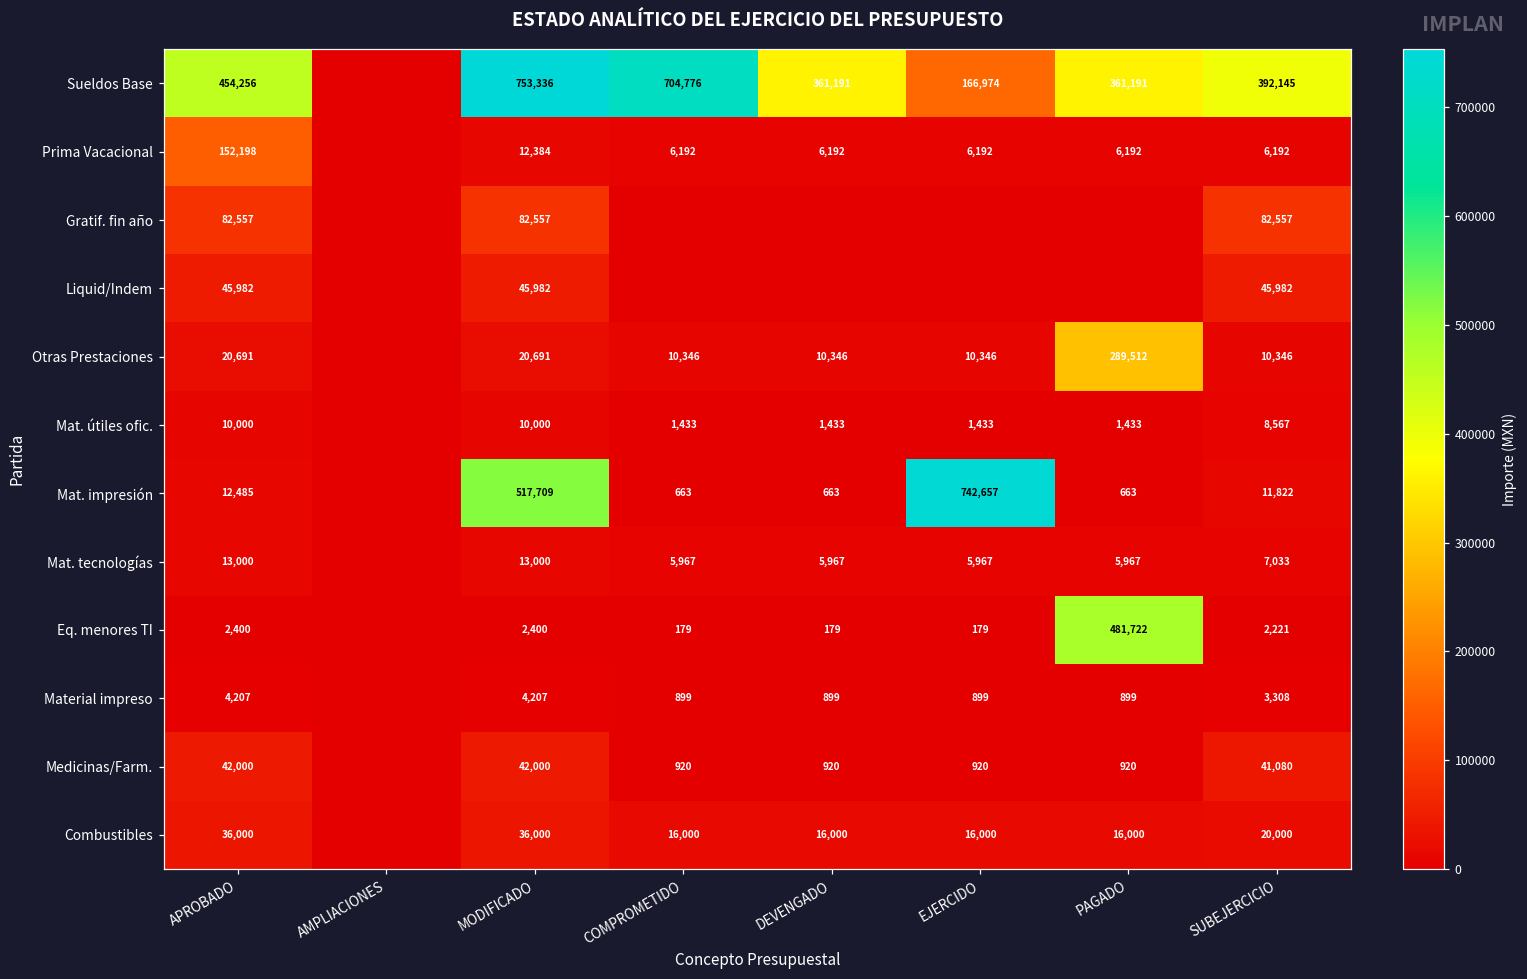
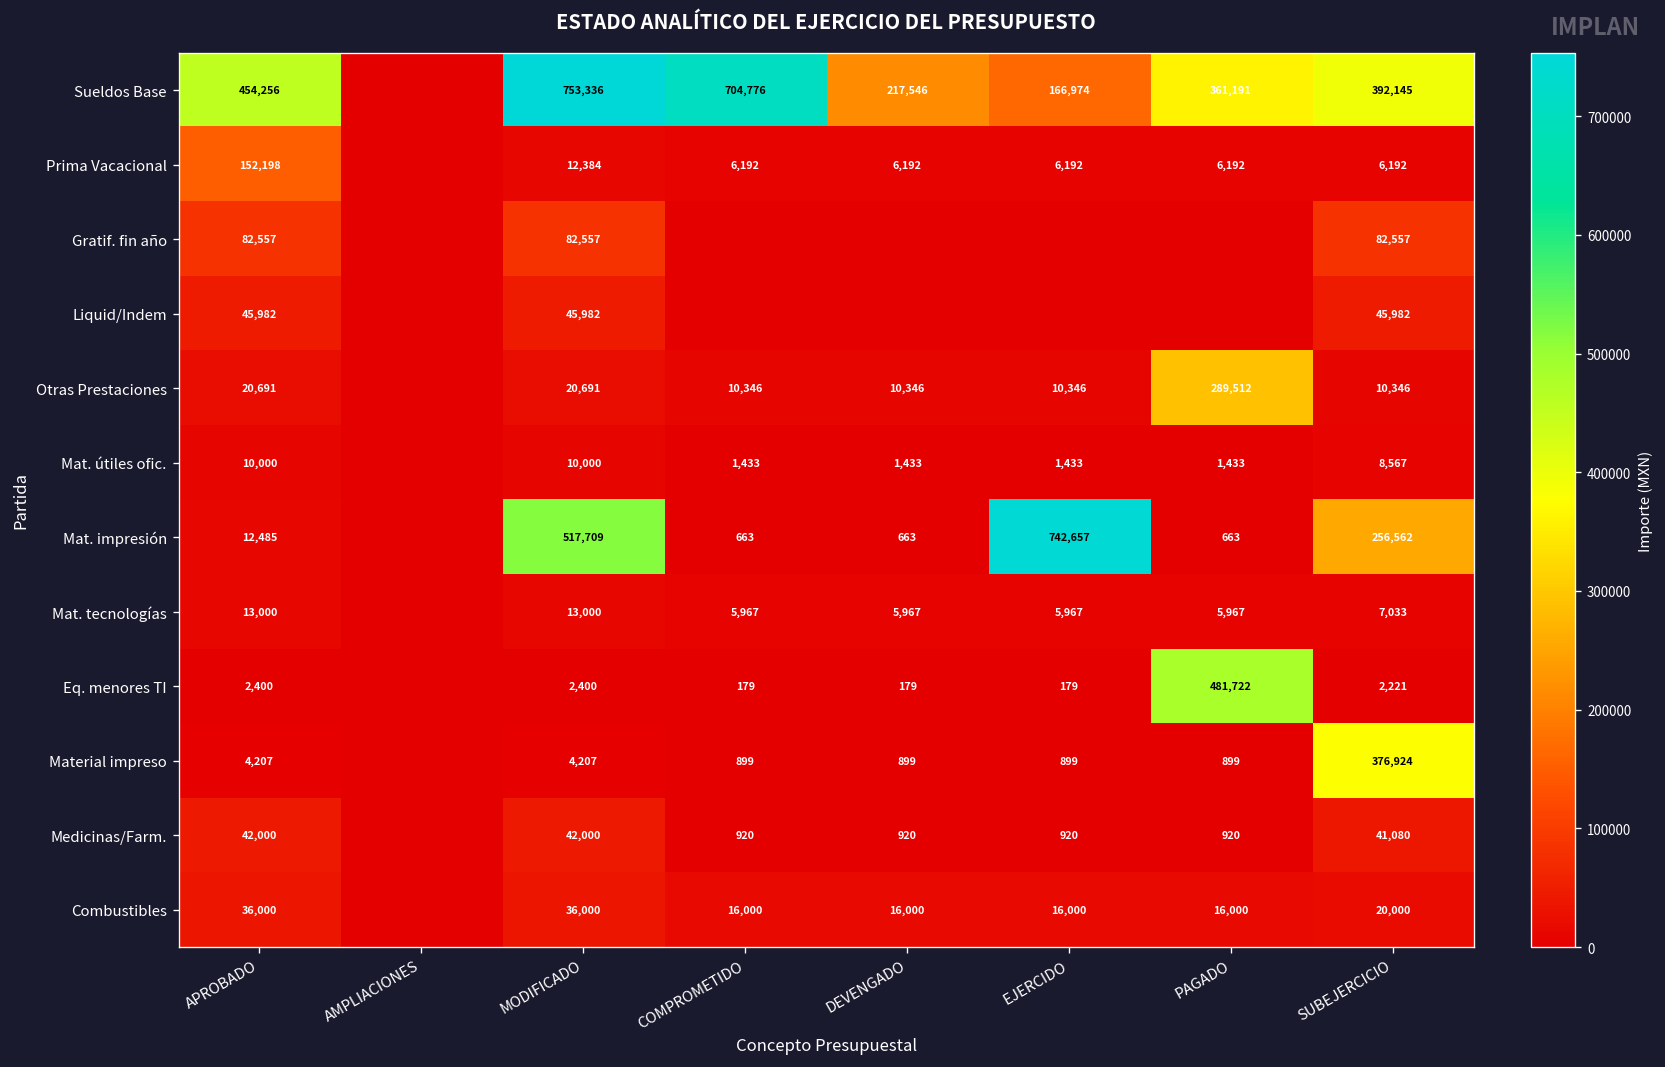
  {
    "Sueldos Base": {
      "APROBADO": "454,256",
      "MODIFICADO": "753,336",
      "COMPROMETIDO": "704,776",
-     "DEVENGADO": "361,191",
+     "DEVENGADO": "217,546",
      "EJERCIDO": "166,974",
      "PAGADO": "361,191",
      "SUBEJERCICIO": "392,145"
    },
    "Prima Vacacional": {
      "APROBADO": "152,198",
      "MODIFICADO": "12,384",
      "COMPROMETIDO": "6,192",
      "DEVENGADO": "6,192",
      "EJERCIDO": "6,192",
      "PAGADO": "6,192",
      "SUBEJERCICIO": "6,192"
    },
    "Gratif. fin año": {
      "APROBADO": "82,557",
      "MODIFICADO": "82,557",
      "SUBEJERCICIO": "82,557"
    },
    "Liquid/Indem": {
      "APROBADO": "45,982",
      "MODIFICADO": "45,982",
      "SUBEJERCICIO": "45,982"
    },
    "Otras Prestaciones": {
      "APROBADO": "20,691",
      "MODIFICADO": "20,691",
      "COMPROMETIDO": "10,346",
      "DEVENGADO": "10,346",
      "EJERCIDO": "10,346",
      "PAGADO": "289,512",
      "SUBEJERCICIO": "10,346"
    },
    "Mat. útiles ofic.": {
      "APROBADO": "10,000",
      "MODIFICADO": "10,000",
      "COMPROMETIDO": "1,433",
      "DEVENGADO": "1,433",
      "EJERCIDO": "1,433",
      "PAGADO": "1,433",
      "SUBEJERCICIO": "8,567"
    },
    "Mat. impresión": {
      "APROBADO": "12,485",
      "MODIFICADO": "517,709",
      "COMPROMETIDO": "663",
      "DEVENGADO": "663",
      "EJERCIDO": "742,657",
      "PAGADO": "663",
-     "SUBEJERCICIO": "11,822"
+     "SUBEJERCICIO": "256,562"
    },
    "Mat. tecnologías": {
      "APROBADO": "13,000",
      "MODIFICADO": "13,000",
      "COMPROMETIDO": "5,967",
      "DEVENGADO": "5,967",
      "EJERCIDO": "5,967",
      "PAGADO": "5,967",
      "SUBEJERCICIO": "7,033"
    },
    "Eq. menores TI": {
      "APROBADO": "2,400",
      "MODIFICADO": "2,400",
      "COMPROMETIDO": "179",
      "DEVENGADO": "179",
      "EJERCIDO": "179",
      "PAGADO": "481,722",
      "SUBEJERCICIO": "2,221"
    },
    "Material impreso": {
      "APROBADO": "4,207",
      "MODIFICADO": "4,207",
      "COMPROMETIDO": "899",
      "DEVENGADO": "899",
      "EJERCIDO": "899",
      "PAGADO": "899",
-     "SUBEJERCICIO": "3,308"
+     "SUBEJERCICIO": "376,924"
    },
    "Medicinas/Farm.": {
      "APROBADO": "42,000",
      "MODIFICADO": "42,000",
      "COMPROMETIDO": "920",
      "DEVENGADO": "920",
      "EJERCIDO": "920",
      "PAGADO": "920",
      "SUBEJERCICIO": "41,080"
    },
    "Combustibles": {
      "APROBADO": "36,000",
      "MODIFICADO": "36,000",
      "COMPROMETIDO": "16,000",
      "DEVENGADO": "16,000",
      "EJERCIDO": "16,000",
      "PAGADO": "16,000",
      "SUBEJERCICIO": "20,000"
    }
  }
